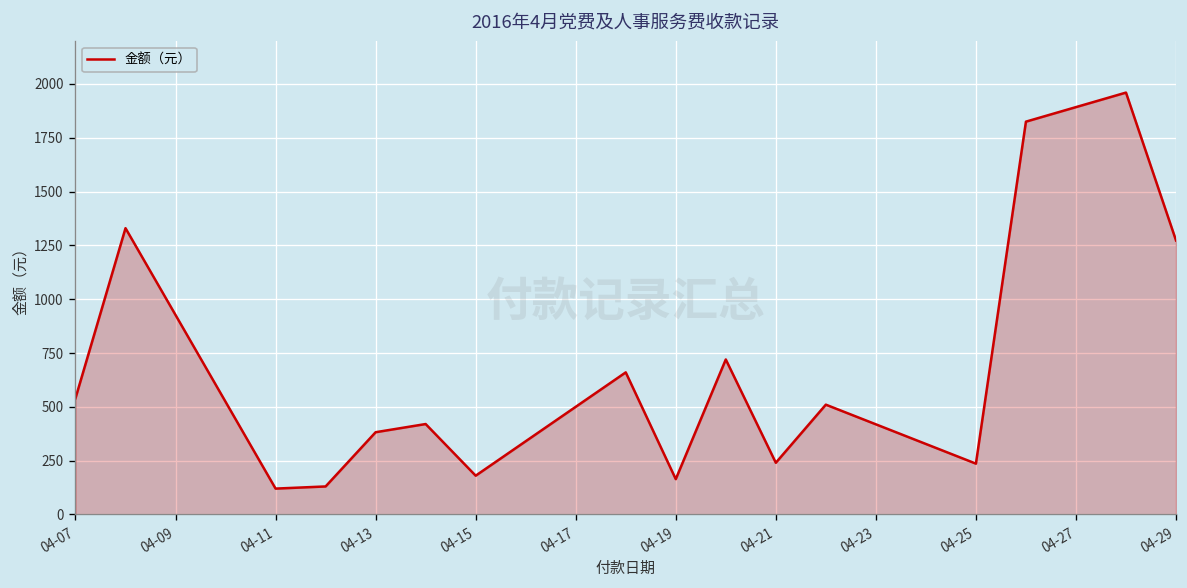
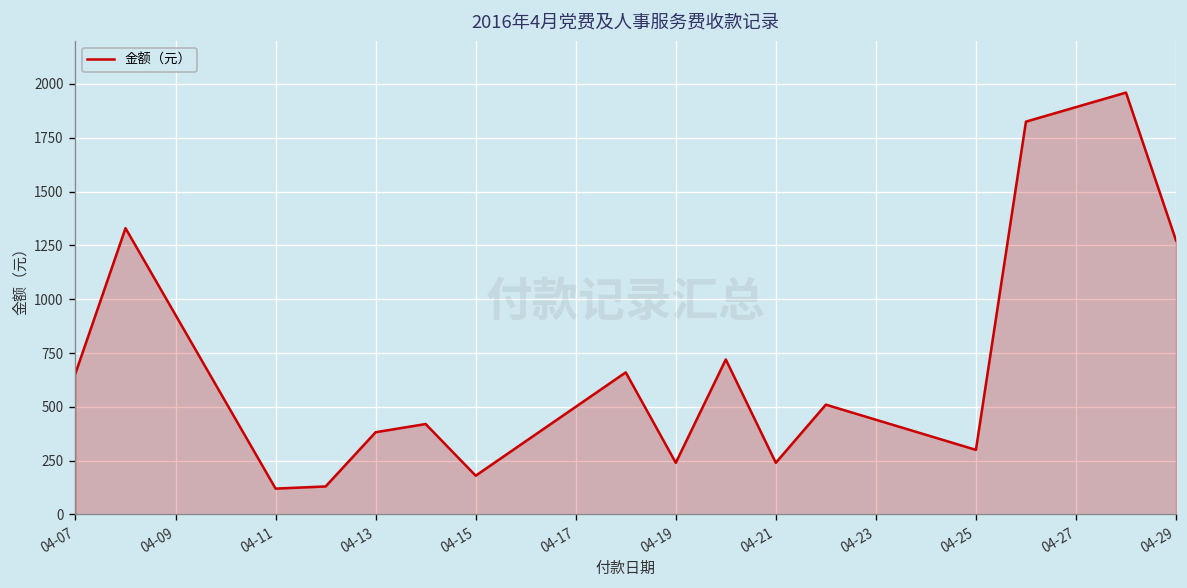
  {
-   "04-07": 540,
+   "04-07": 660,
    "04-11": 120,
    "04-13": 380,
    "04-15": 180,
-   "04-19": 160,
+   "04-19": 240,
    "04-21": 240,
-   "04-25": 240,
+   "04-25": 300,
    "04-29": 1270
  }
